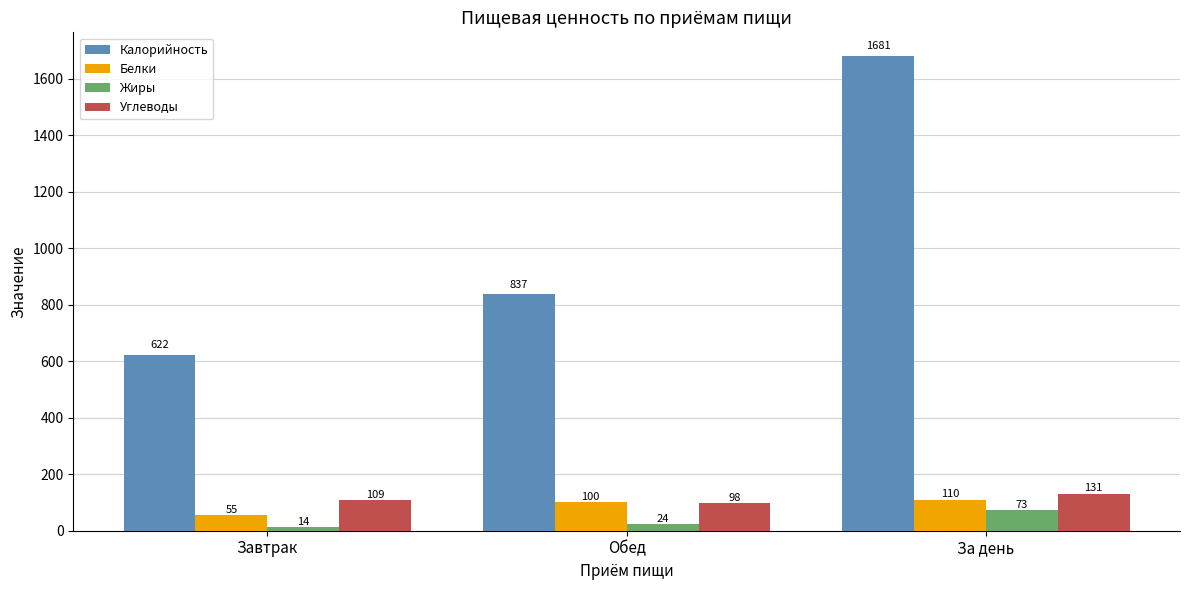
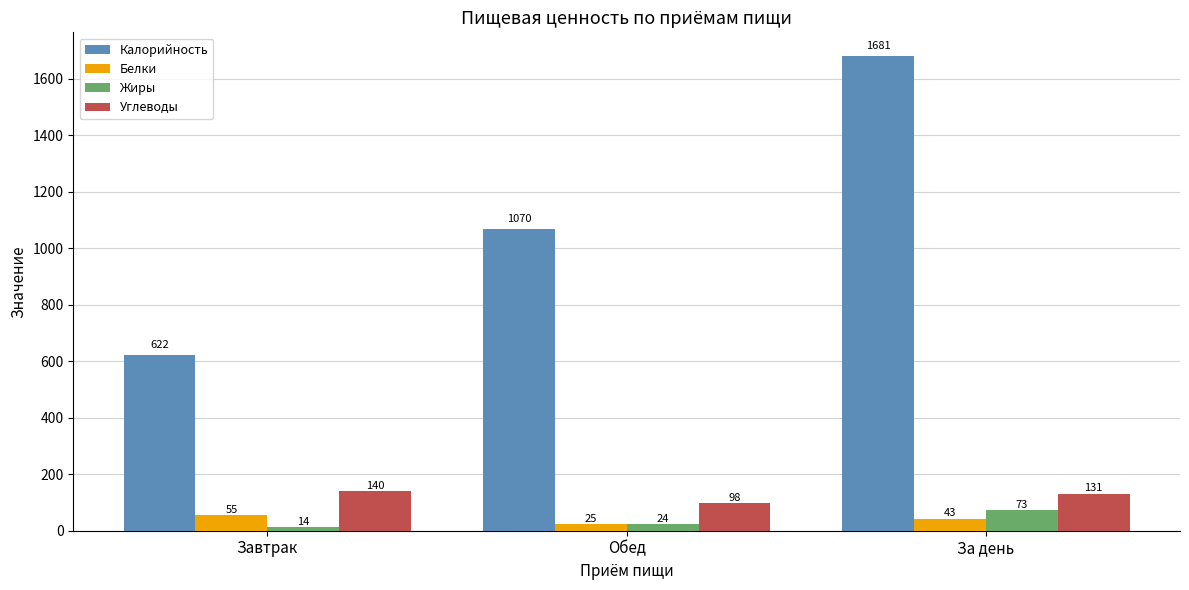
  {
    "Калорийность": {
      "Завтрак": 622,
-     "Обед": 837,
+     "Обед": 1070,
      "За день": 1681
    },
    "Белки": {
      "Завтрак": 55,
-     "Обед": 100,
-     "За день": 110
+     "Обед": 25,
+     "За день": 43
    },
    "Жиры": {
      "Завтрак": 14,
      "Обед": 24,
      "За день": 73
    },
    "Углеводы": {
-     "Завтрак": 109,
+     "Завтрак": 140,
      "Обед": 98,
      "За день": 131
    }
  }
